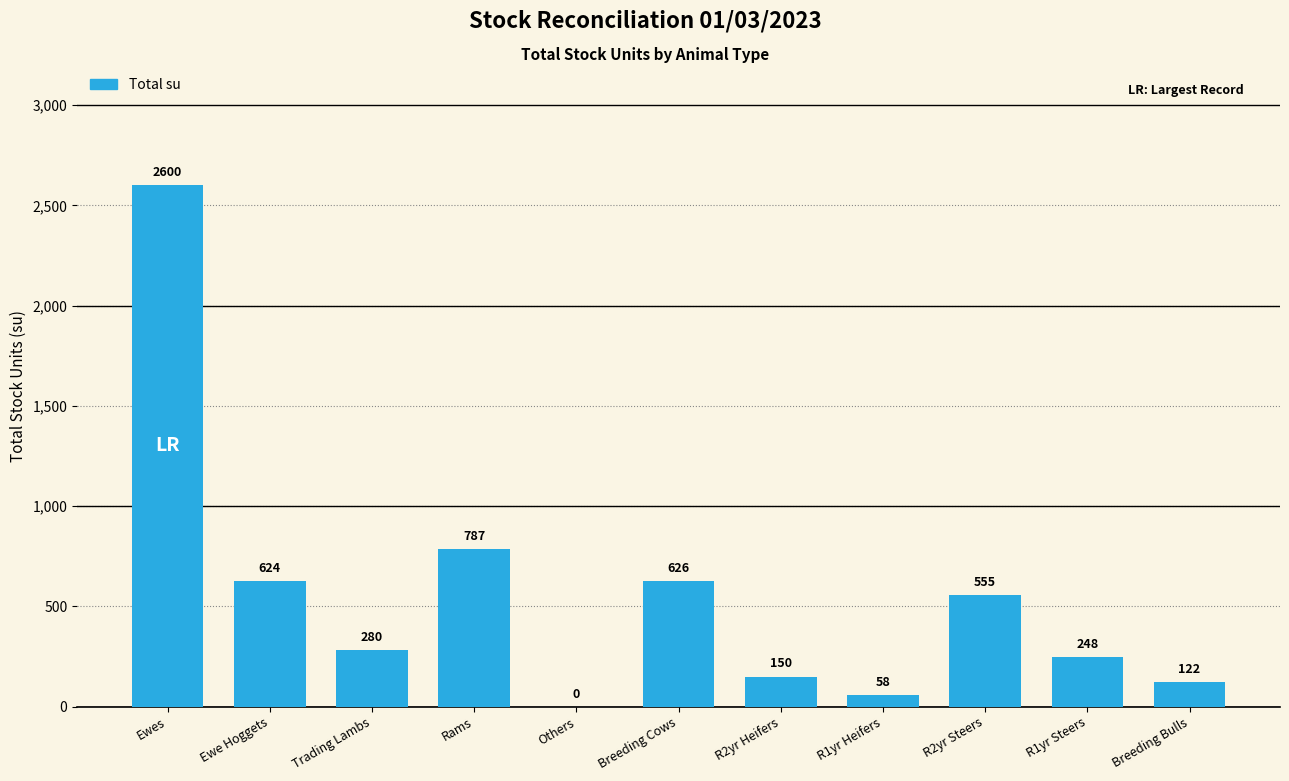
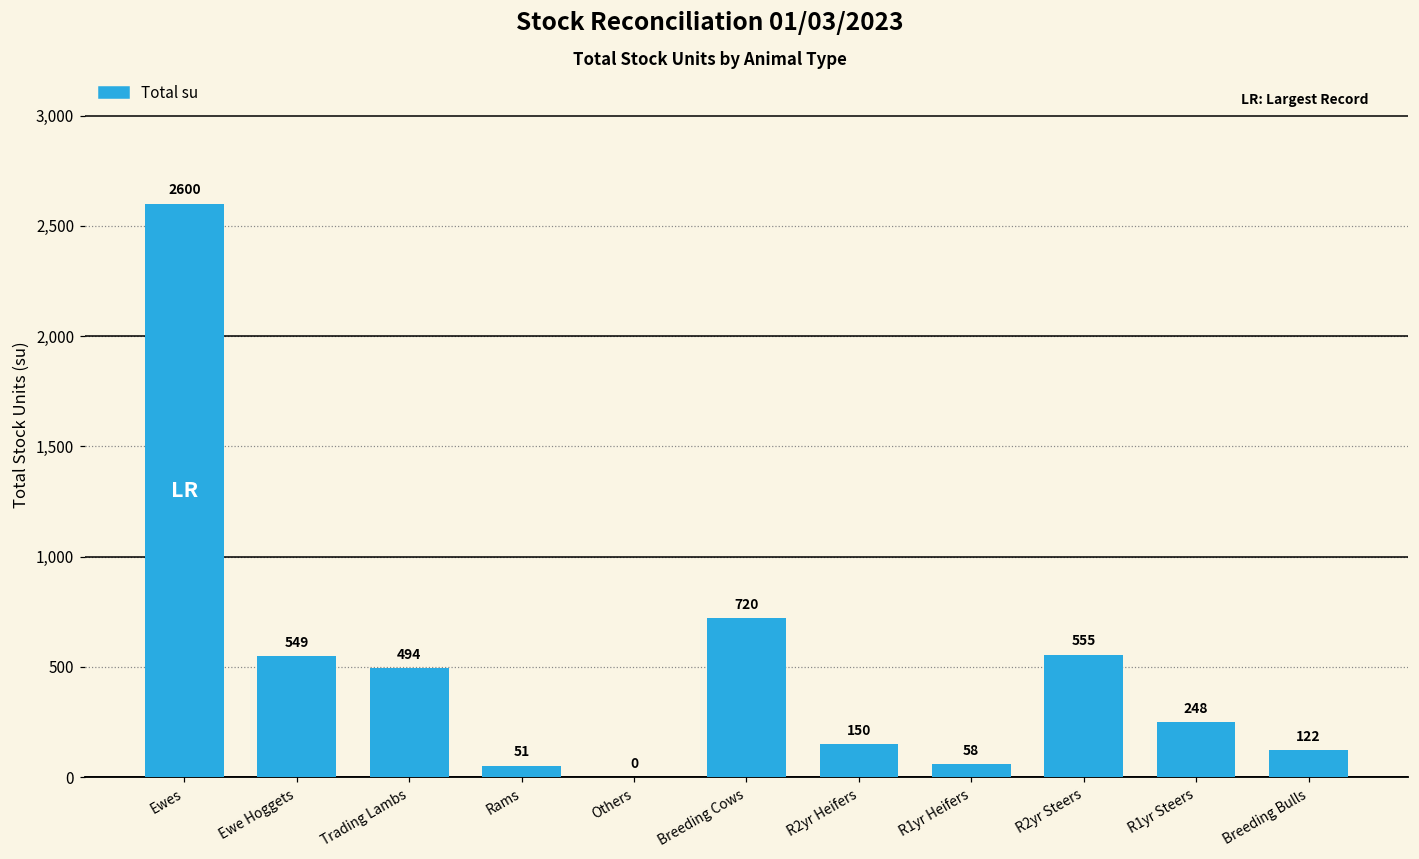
  {
    "Ewes": 2600,
-   "Ewe Hoggets": 624,
-   "Trading Lambs": 280,
-   "Rams": 787,
+   "Ewe Hoggets": 549,
+   "Trading Lambs": 494,
+   "Rams": 51,
    "Others": 0,
-   "Breeding Cows": 626,
+   "Breeding Cows": 720,
    "R2yr Heifers": 150,
    "R1yr Heifers": 58,
    "R2yr Steers": 555,
    "R1yr Steers": 248,
    "Breeding Bulls": 122
  }
